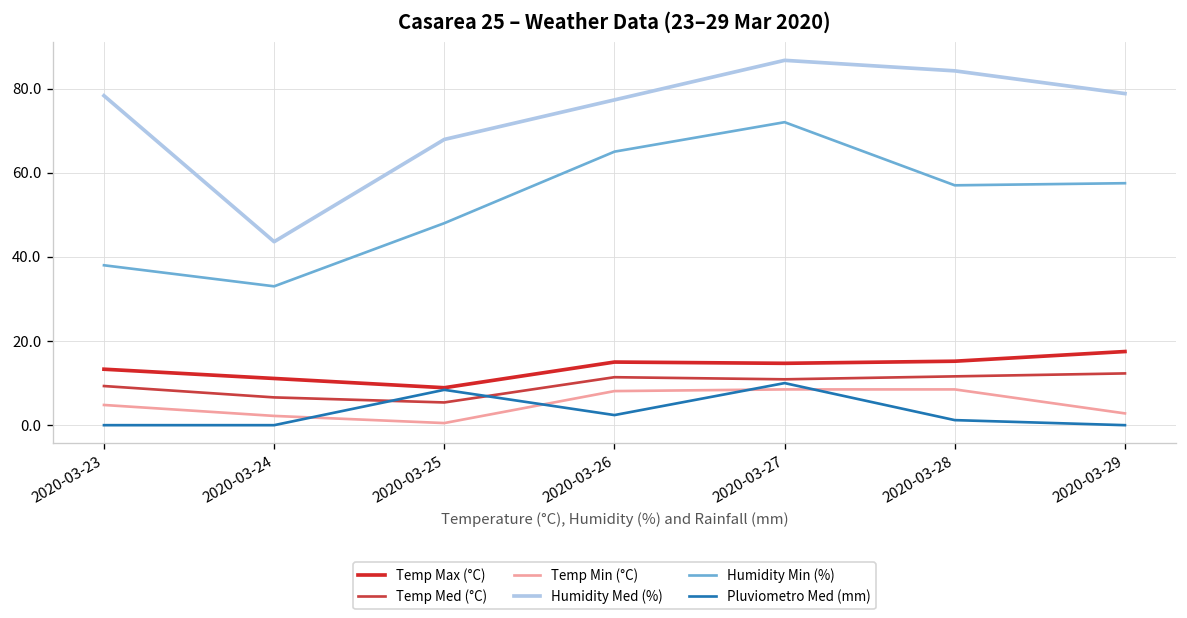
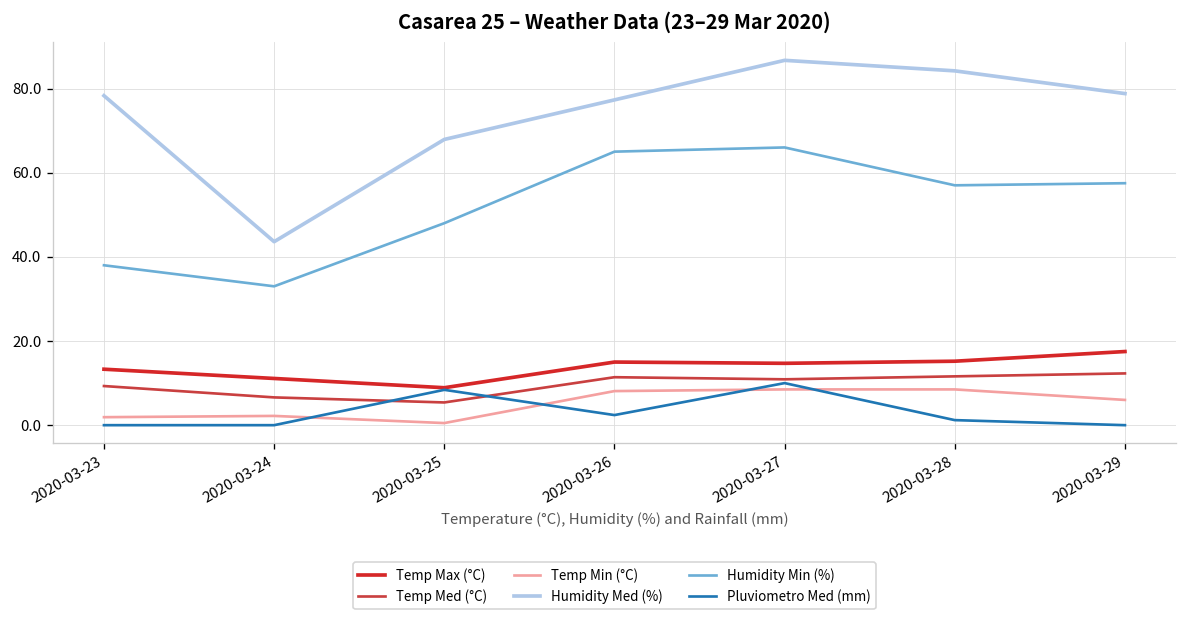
  {
    "Temp Min (°C)": {
-     "2020-03-23": 5,
+     "2020-03-23": 2,
      "2020-03-24": 2,
      "2020-03-25": 1,
      "2020-03-26": 8,
      "2020-03-27": 9,
      "2020-03-28": 9,
-     "2020-03-29": 3
+     "2020-03-29": 6
    },
    "Humidity Med (%)": {
      "2020-03-23": 78,
      "2020-03-24": 44,
      "2020-03-25": 68,
      "2020-03-26": 77,
      "2020-03-27": 87,
      "2020-03-28": 84,
      "2020-03-29": 79
    },
    "Humidity Min (%)": {
      "2020-03-23": 38,
      "2020-03-24": 33,
      "2020-03-25": 48,
      "2020-03-26": 65,
-     "2020-03-27": 72,
+     "2020-03-27": 66,
      "2020-03-28": 57,
      "2020-03-29": 58
    },
    "Pluviometro Med (mm)": {
      "2020-03-23": 0,
      "2020-03-24": 0,
      "2020-03-26": 2,
      "2020-03-27": 10,
      "2020-03-28": 1,
      "2020-03-29": 0
    }
  }
